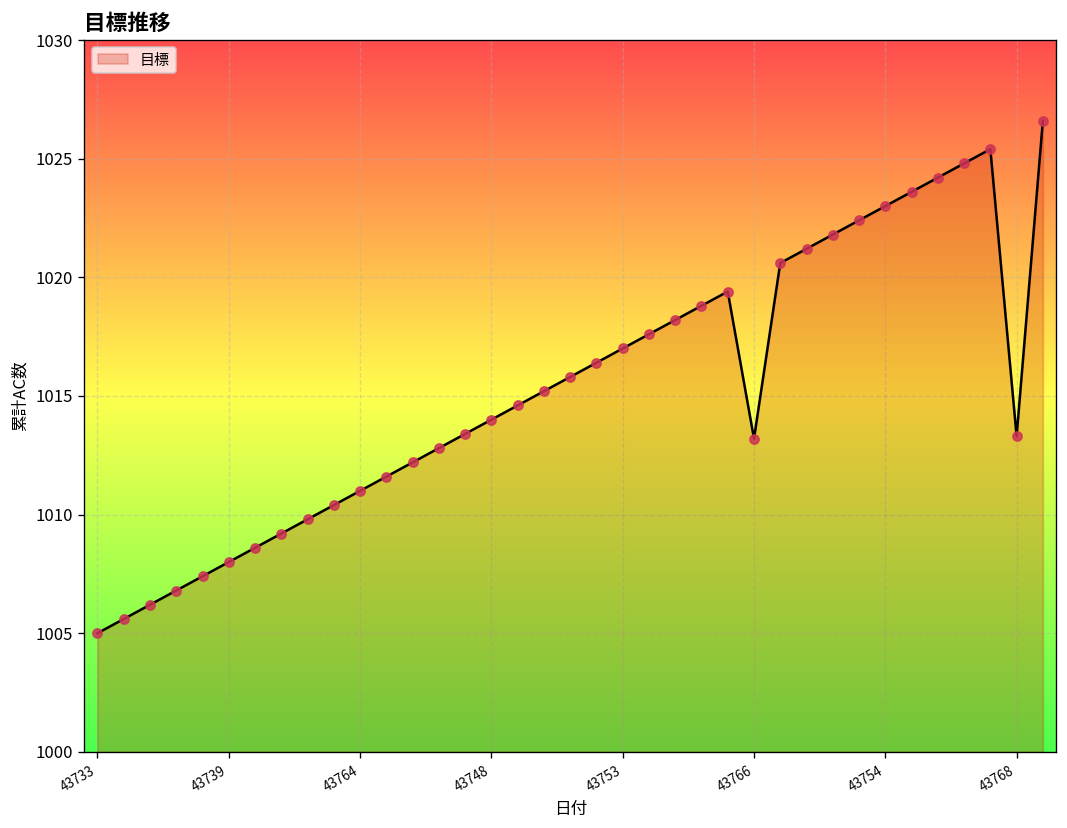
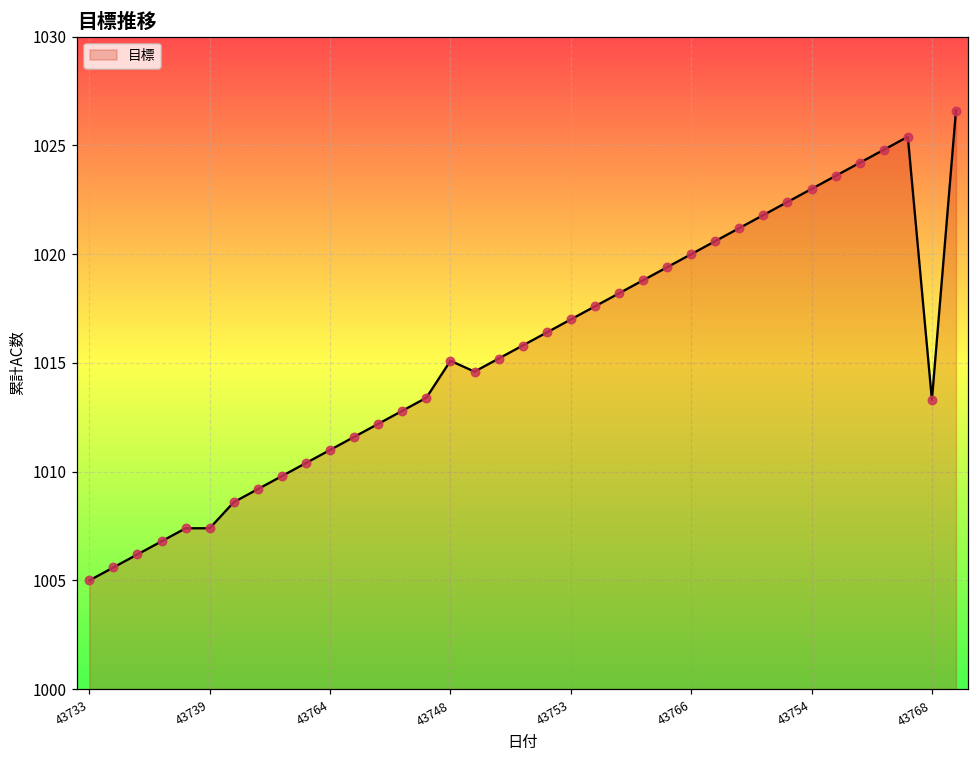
  {
    "43733": 1005.0,
-   "43739": 1008.0,
+   "43739": 1007.4,
    "43764": 1011.0,
-   "43748": 1014.0,
+   "43748": 1015.1,
    "43753": 1017.0,
-   "43766": 1013.2,
+   "43766": 1020.0,
    "43754": 1023.0,
    "43768": 1013.3
  }
